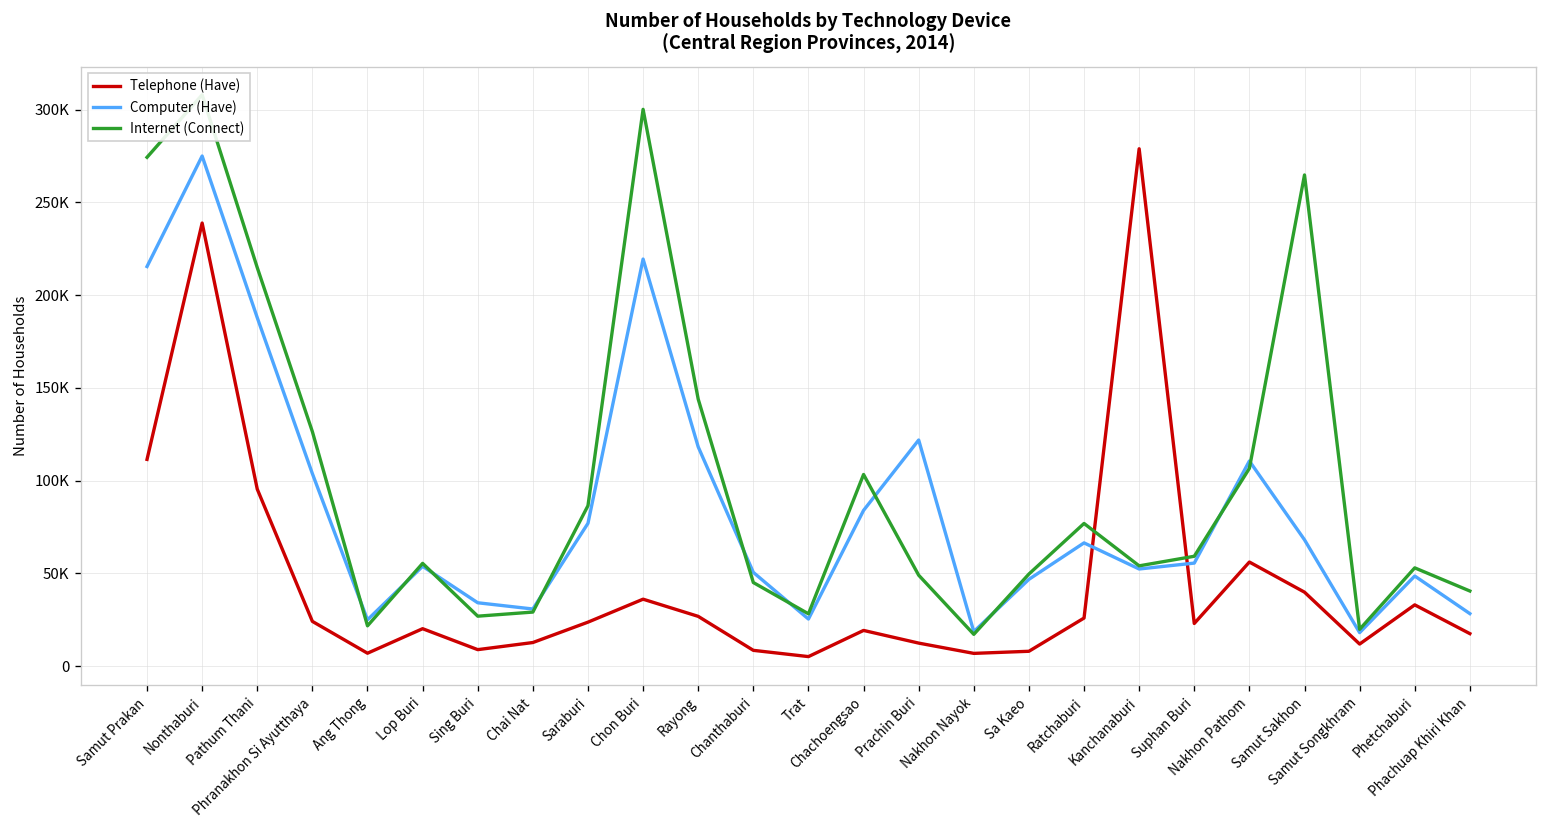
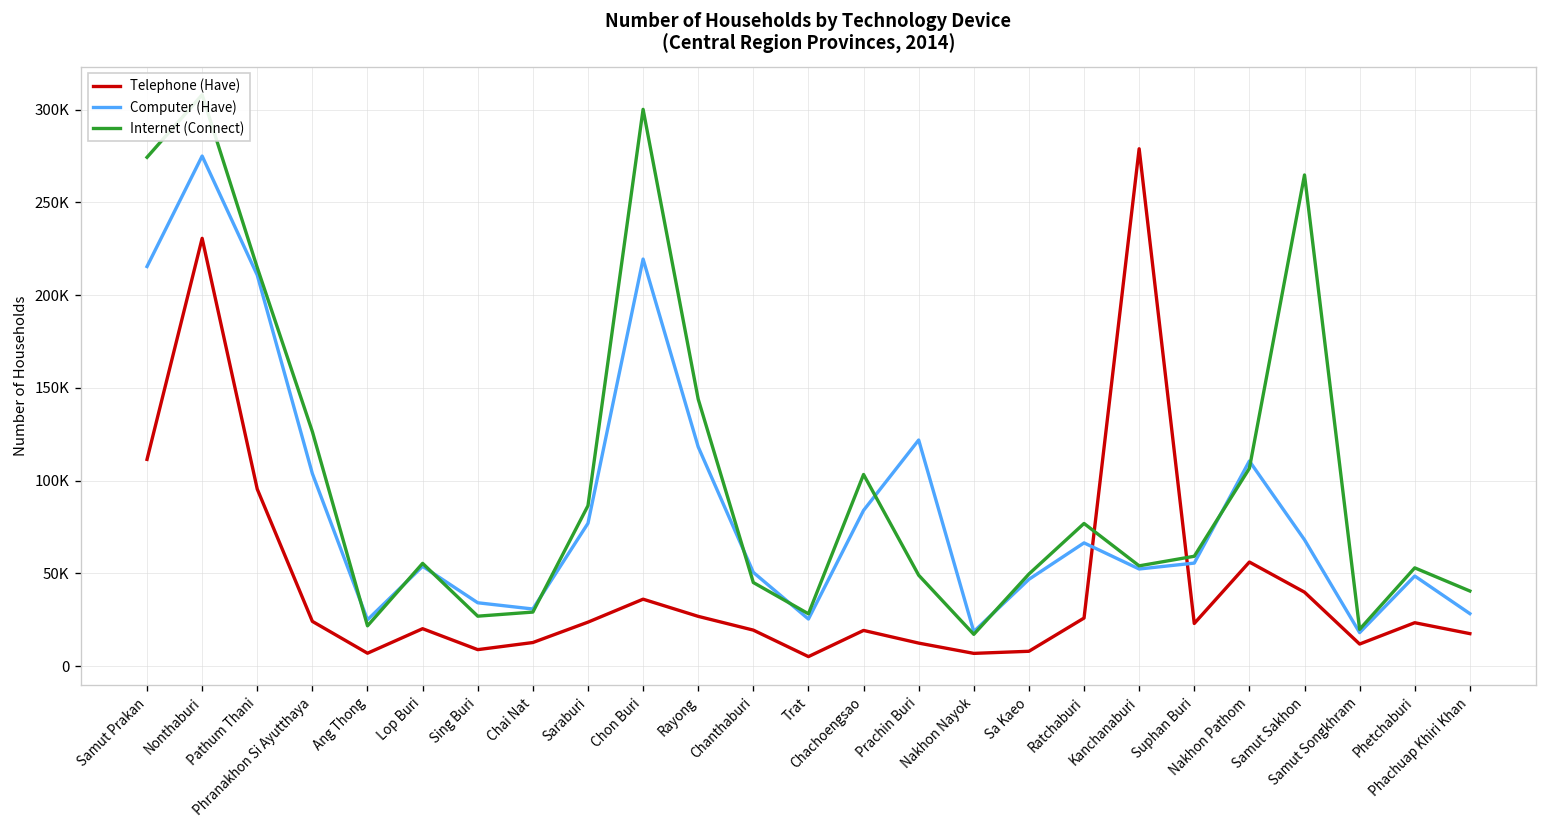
  {
    "Telephone (Have)": {
      "Samut Prakan": 112000,
-     "Nonthaburi": 239000,
+     "Nonthaburi": 231000,
      "Pathum Thani": 95000,
      "Phranakhon Si Ayutthaya": 24000,
      "Ang Thong": 7000,
      "Lop Buri": 20000,
      "Sing Buri": 9000,
      "Chai Nat": 13000,
      "Saraburi": 24000,
      "Chon Buri": 36000,
      "Rayong": 27000,
-     "Chanthaburi": 9000,
+     "Chanthaburi": 19000,
      "Trat": 5000,
      "Chachoengsao": 19000,
      "Prachin Buri": 12000,
      "Nakhon Nayok": 7000,
      "Sa Kaeo": 8000,
      "Ratchaburi": 26000,
      "Kanchanaburi": 279000,
      "Suphan Buri": 23000,
      "Nakhon Pathom": 56000,
      "Samut Sakhon": 40000,
      "Samut Songkhram": 12000,
-     "Phetchaburi": 33000,
+     "Phetchaburi": 23000,
      "Phachuap Khiri Khan": 18000
    },
    "Computer (Have)": {
      "Samut Prakan": 215000,
      "Nonthaburi": 275000,
-     "Pathum Thani": 188000,
+     "Pathum Thani": 211000,
      "Phranakhon Si Ayutthaya": 104000,
      "Ang Thong": 25000,
      "Sing Buri": 34000,
      "Chai Nat": 31000,
      "Saraburi": 77000,
      "Chon Buri": 220000,
      "Rayong": 118000,
      "Chanthaburi": 51000,
      "Trat": 25000,
      "Chachoengsao": 84000,
      "Prachin Buri": 122000,
      "Sa Kaeo": 47000,
      "Ratchaburi": 66000,
      "Kanchanaburi": 52000,
      "Suphan Buri": 56000,
      "Nakhon Pathom": 111000,
      "Samut Sakhon": 68000,
      "Samut Songkhram": 18000,
      "Phetchaburi": 49000,
      "Phachuap Khiri Khan": 28000
    },
    "Internet (Connect)": {
      "Samut Prakan": 274000,
      "Pathum Thani": 215000,
      "Phranakhon Si Ayutthaya": 126000,
      "Ang Thong": 22000,
      "Sing Buri": 27000,
      "Chai Nat": 29000,
      "Saraburi": 87000,
      "Chon Buri": 300000,
      "Rayong": 144000,
      "Chanthaburi": 45000,
      "Trat": 28000,
      "Chachoengsao": 103000,
      "Prachin Buri": 49000,
      "Sa Kaeo": 50000,
      "Ratchaburi": 77000,
      "Kanchanaburi": 54000,
      "Suphan Buri": 59000,
      "Nakhon Pathom": 107000,
      "Samut Sakhon": 265000,
      "Samut Songkhram": 20000,
      "Phetchaburi": 53000,
      "Phachuap Khiri Khan": 41000
    }
  }
